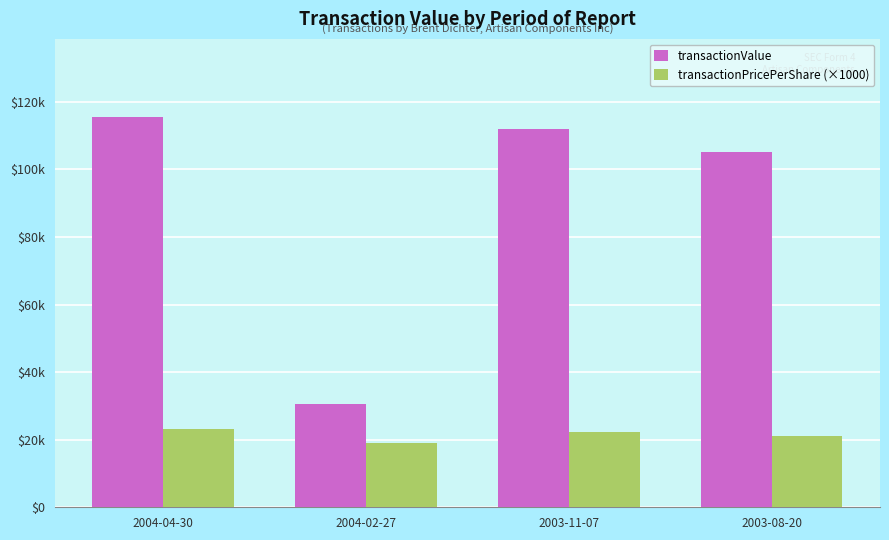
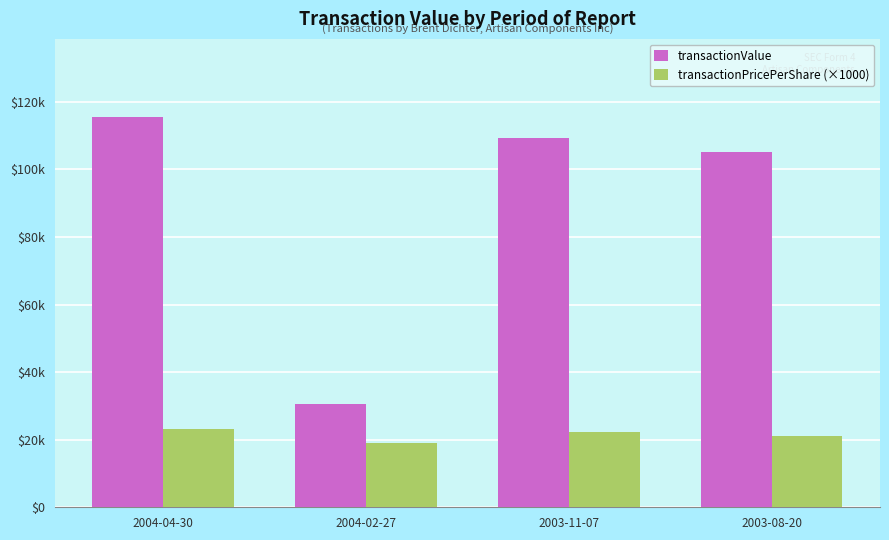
  {
    "transactionValue": {
      "2004-04-30": "$116000",
      "2004-02-27": "$31000",
-     "2003-11-07": "$112000",
+     "2003-11-07": "$109000",
      "2003-08-20": "$105000"
    },
    "transactionPricePerShare (×1000)": {
      "2004-04-30": "$23000",
      "2004-02-27": "$19000",
      "2003-11-07": "$22000",
      "2003-08-20": "$21000"
    }
  }
